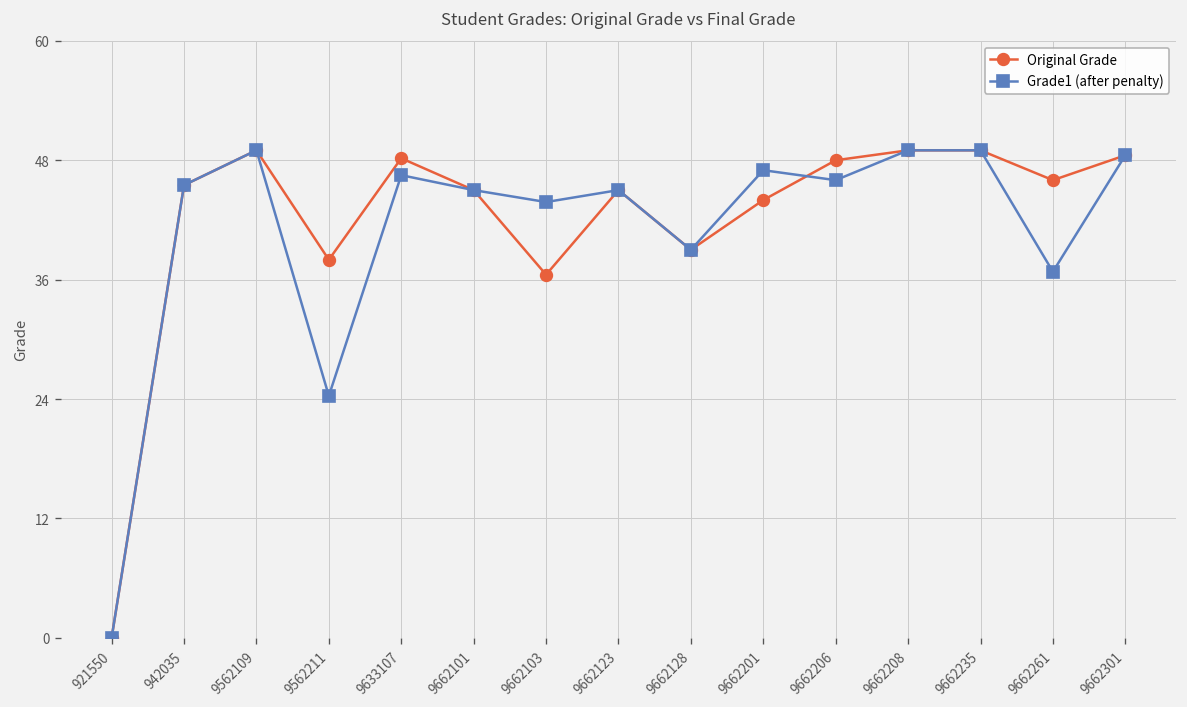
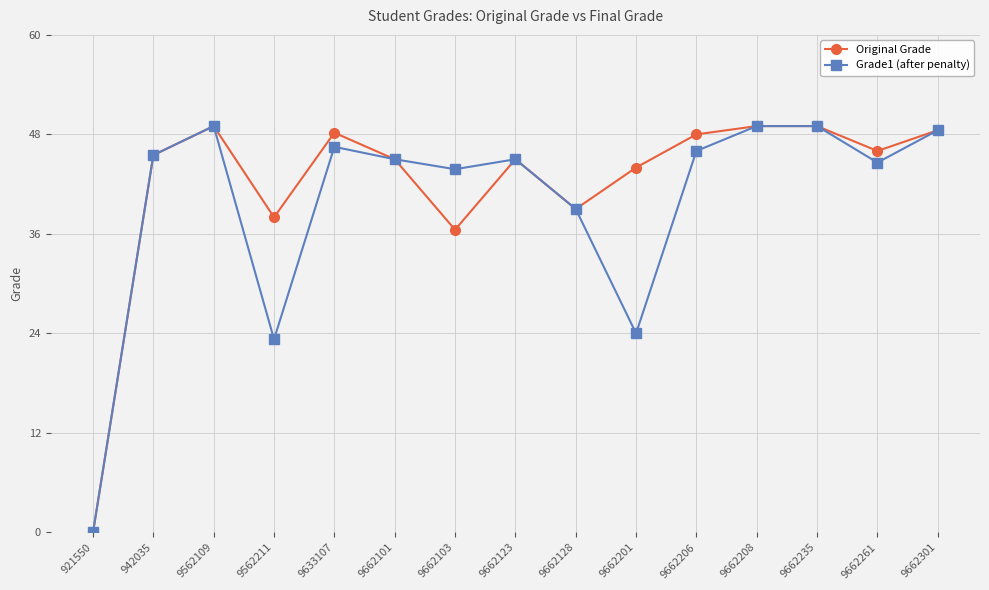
  {
    "Original Grade": {
      "9562211": 38,
      "9633107": 48,
      "9662103": 37,
      "9662201": 44,
      "9662206": 48,
      "9662261": 46
    },
    "Grade1 (after penalty)": {
-     "9562211": 24,
+     "9562211": 23,
      "9633107": 47,
      "9662103": 44,
-     "9662201": 47,
+     "9662201": 24,
      "9662206": 46,
-     "9662261": 37
+     "9662261": 45
    }
  }
